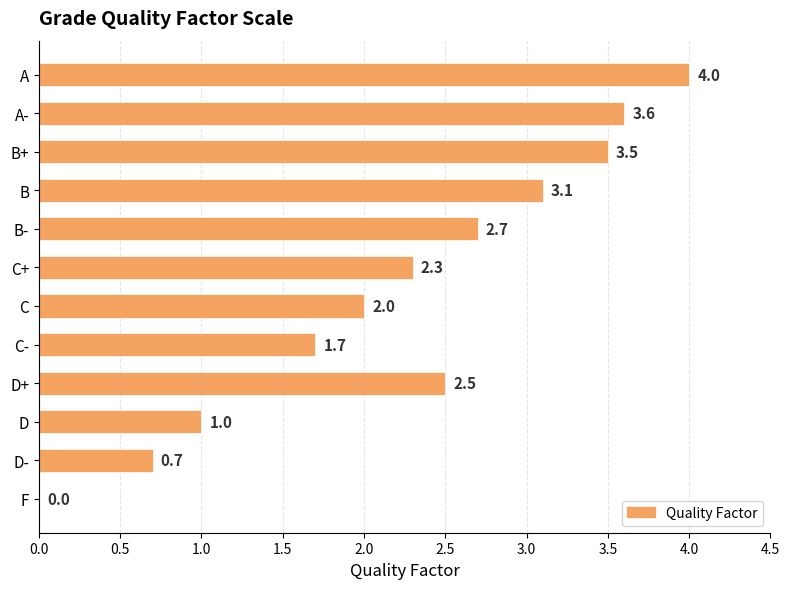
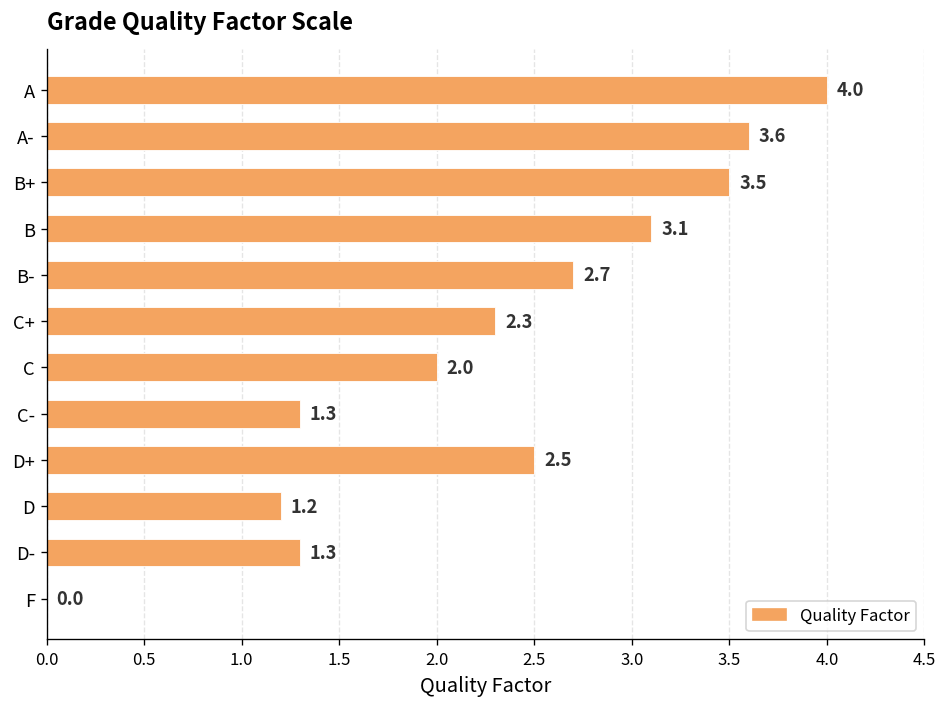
  {
    "A": 4.0,
    "A-": 3.6,
    "B+": 3.5,
    "B": 3.1,
    "B-": 2.7,
    "C+": 2.3,
    "C": 2.0,
-   "C-": 1.7,
+   "C-": 1.3,
    "D+": 2.5,
-   "D": 1.0,
-   "D-": 0.7,
+   "D": 1.2,
+   "D-": 1.3,
    "F": 0.0
  }
